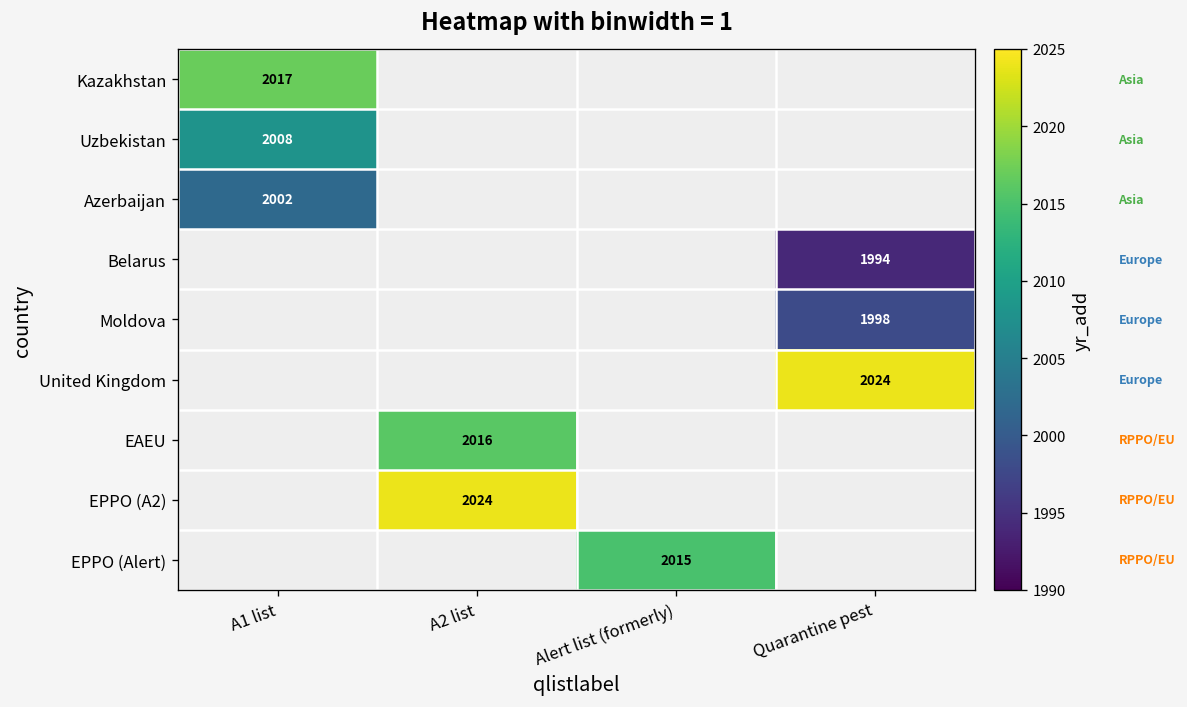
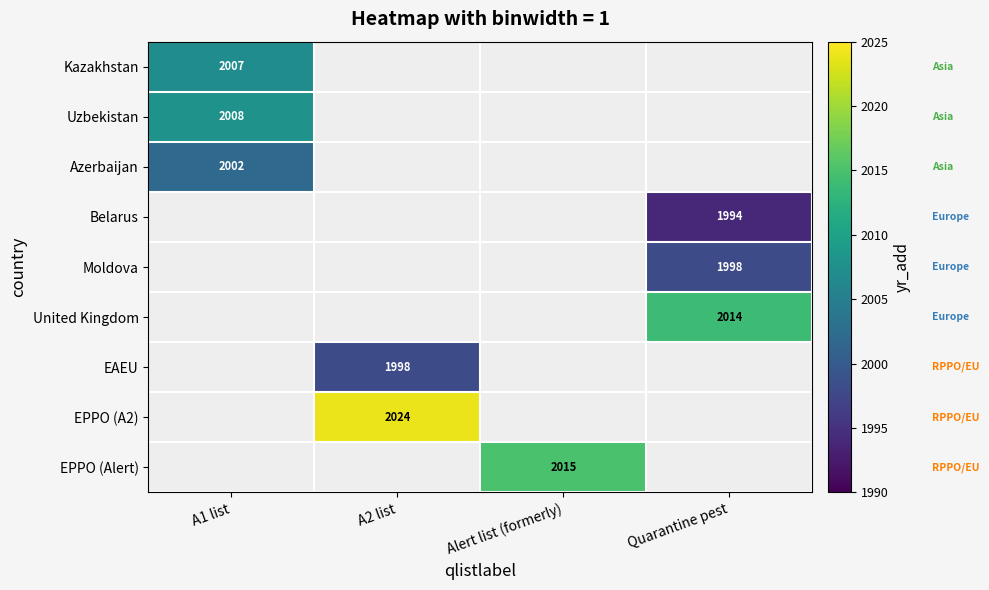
  {
    "Kazakhstan": {
-     "A1 list": 2017
+     "A1 list": 2007
    },
    "Uzbekistan": {
      "A1 list": 2008
    },
    "Azerbaijan": {
      "A1 list": 2002
    },
    "Belarus": {
      "Quarantine pest": 1994
    },
    "Moldova": {
      "Quarantine pest": 1998
    },
    "United Kingdom": {
-     "Quarantine pest": 2024
+     "Quarantine pest": 2014
    },
    "EAEU": {
-     "A2 list": 2016
+     "A2 list": 1998
    },
    "EPPO (A2)": {
      "A2 list": 2024
    },
    "EPPO (Alert)": {
      "Alert list (formerly)": 2015
    }
  }
